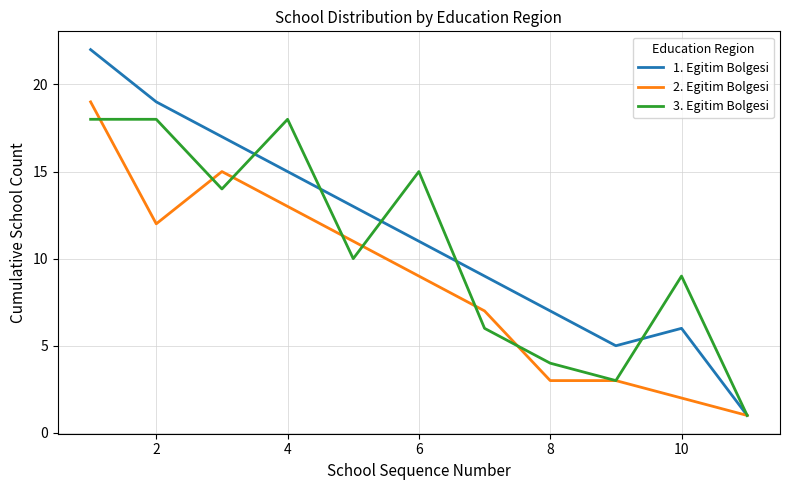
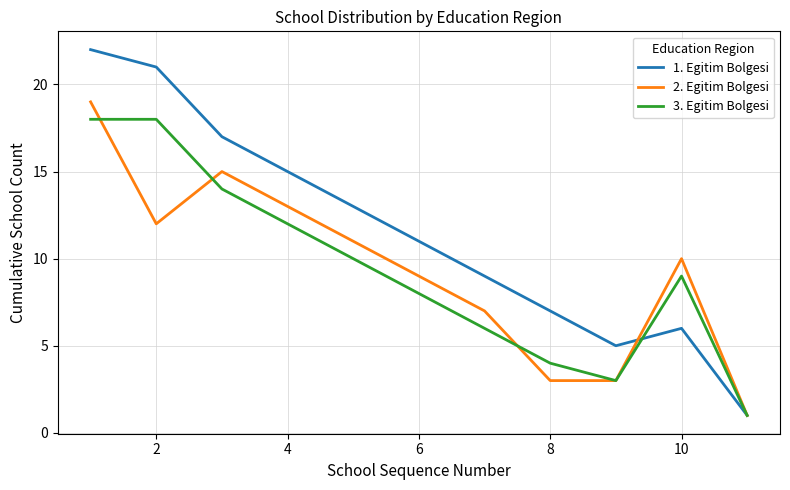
  {
    "1. Egitim Bolgesi": {
-     "2": 19,
+     "2": 21,
      "4": 15,
      "6": 11,
      "8": 7,
      "10": 6
    },
    "2. Egitim Bolgesi": {
      "2": 12,
      "4": 13,
      "6": 9,
      "8": 3,
-     "10": 2
+     "10": 10
    },
    "3. Egitim Bolgesi": {
      "2": 18,
-     "4": 18,
-     "6": 15,
+     "4": 12,
+     "6": 8,
      "8": 4,
      "10": 9
    }
  }
